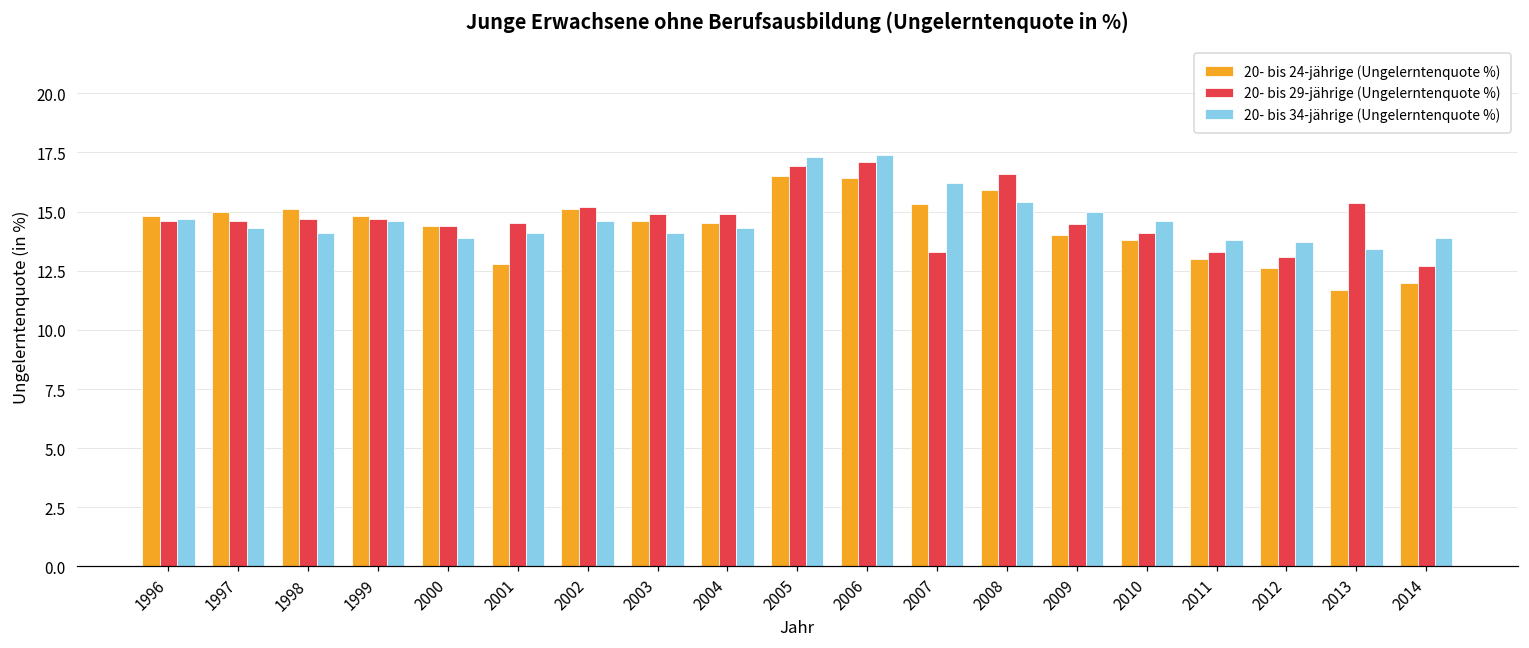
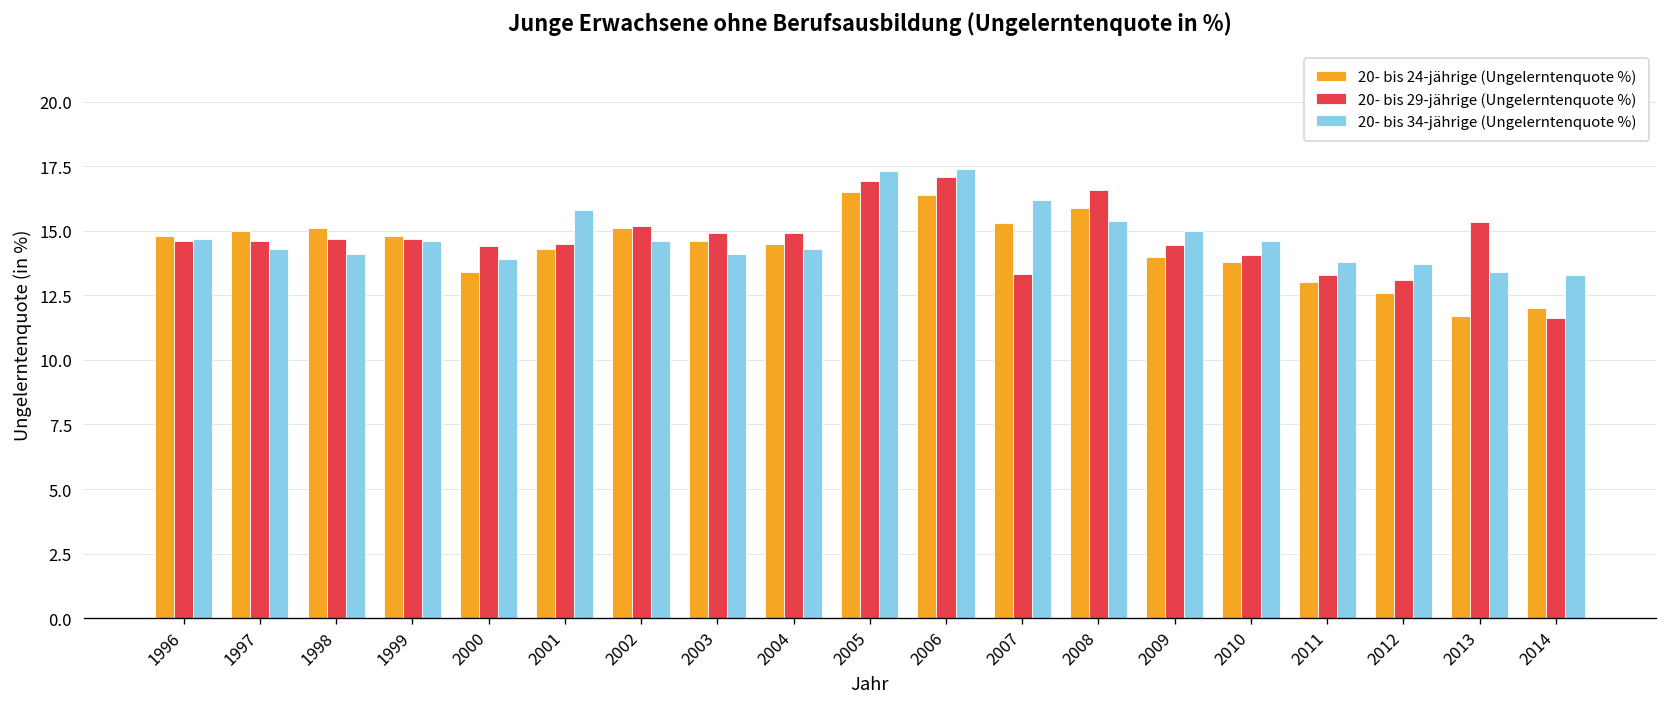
  {
    "20- bis 24-jährige (Ungelerntenquote %)": {
      "1996": 14.8,
      "1997": 15.0,
      "1998": 15.1,
      "1999": 14.8,
-     "2000": 14.4,
-     "2001": 12.8,
+     "2000": 13.4,
+     "2001": 14.3,
      "2002": 15.1,
      "2003": 14.6,
      "2004": 14.5,
      "2005": 16.5,
      "2006": 16.4,
      "2007": 15.3,
      "2008": 15.9,
      "2009": 14.0,
      "2010": 13.8,
      "2011": 13.0,
      "2012": 12.6,
      "2013": 11.7,
      "2014": 12.0
    },
    "20- bis 29-jährige (Ungelerntenquote %)": {
      "1996": 14.6,
      "1997": 14.6,
      "1998": 14.7,
      "1999": 14.7,
      "2000": 14.4,
      "2001": 14.5,
      "2002": 15.2,
      "2003": 14.9,
      "2004": 14.9,
      "2005": 16.9,
      "2006": 17.1,
      "2007": 13.3,
      "2008": 16.6,
      "2009": 14.5,
      "2010": 14.1,
      "2011": 13.3,
      "2012": 13.1,
      "2013": 15.4,
-     "2014": 12.7
+     "2014": 11.6
    },
    "20- bis 34-jährige (Ungelerntenquote %)": {
      "1996": 14.7,
      "1997": 14.3,
      "1998": 14.1,
      "1999": 14.6,
      "2000": 13.9,
-     "2001": 14.1,
+     "2001": 15.8,
      "2002": 14.6,
      "2003": 14.1,
      "2004": 14.3,
      "2005": 17.3,
      "2006": 17.4,
      "2007": 16.2,
      "2008": 15.4,
      "2009": 15.0,
      "2010": 14.6,
      "2011": 13.8,
      "2012": 13.7,
      "2013": 13.4,
-     "2014": 13.9
+     "2014": 13.3
    }
  }
